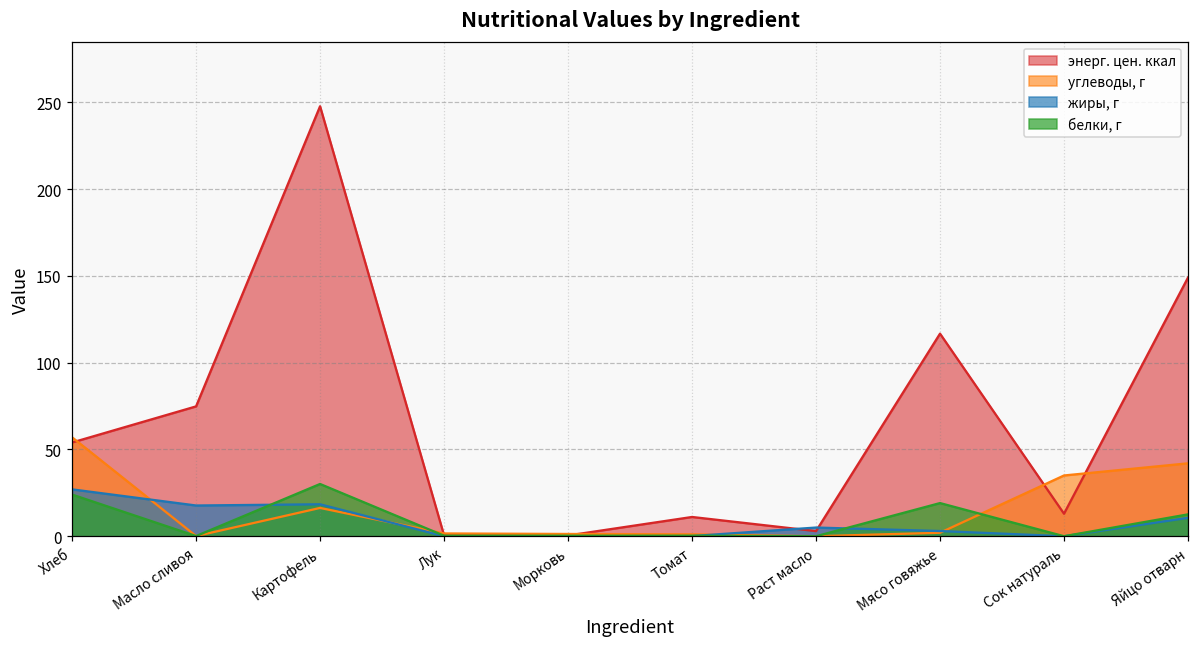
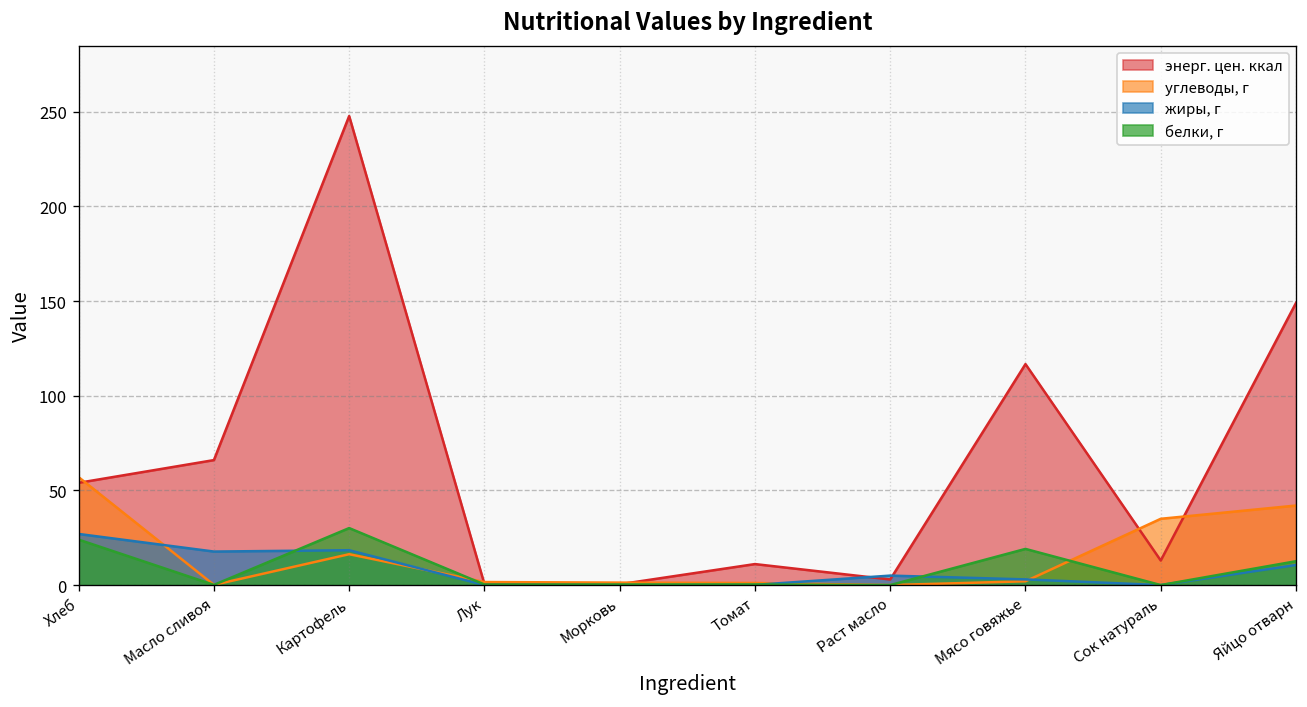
  {
    "энерг. цен. ккал": {
      "Хлеб": 54,
-     "Масло сливоя": 75,
+     "Масло сливоя": 66,
      "Картофель": 248,
      "Томат": 11,
      "Раст масло": 3,
      "Мясо говяжье": 117,
      "Сок натураль": 13,
      "Яйцо отварн": 149
    },
    "углеводы, г": {
      "Хлеб": 57,
      "Картофель": 16,
      "Сок натураль": 35,
      "Яйцо отварн": 42
    },
    "жиры, г": {
      "Хлеб": 27,
      "Масло сливоя": 18,
      "Картофель": 18,
      "Раст масло": 5,
      "Яйцо отварн": 11
    },
    "белки, г": {
      "Хлеб": 24,
      "Картофель": 30,
      "Мясо говяжье": 19,
      "Яйцо отварн": 13
    }
  }
